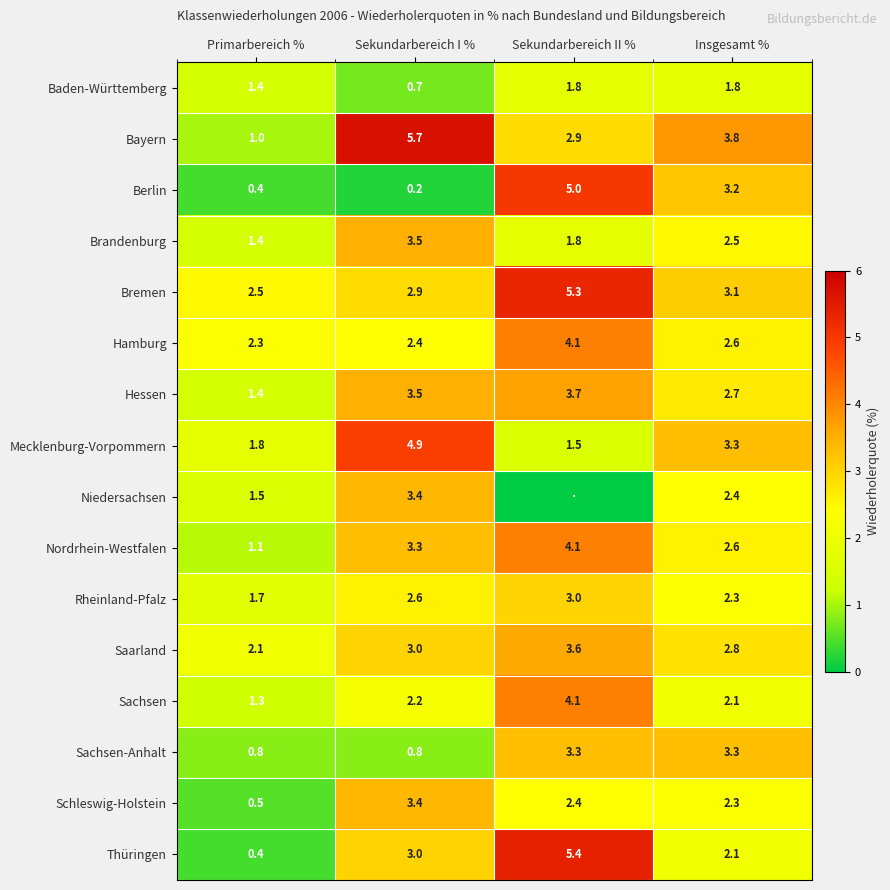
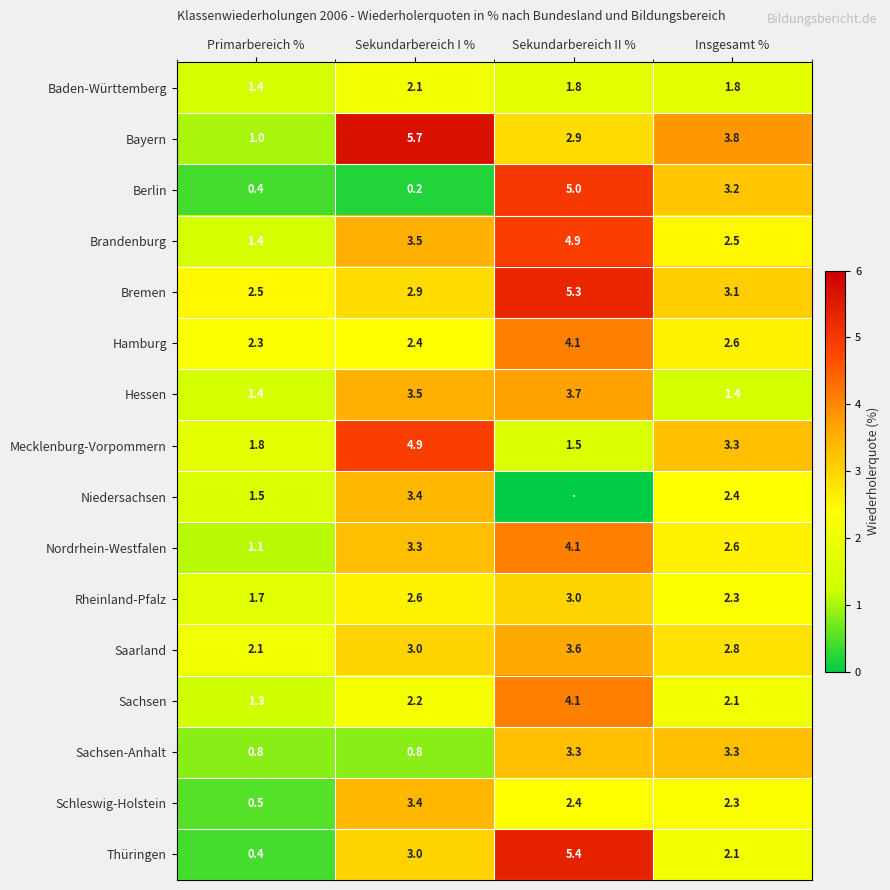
  {
    "Baden-Württemberg": {
      "Primarbereich %": 1.4,
-     "Sekundarbereich I %": 0.7,
+     "Sekundarbereich I %": 2.1,
      "Sekundarbereich II %": 1.8,
      "Insgesamt %": 1.8
    },
    "Bayern": {
      "Primarbereich %": 1.0,
      "Sekundarbereich I %": 5.7,
      "Sekundarbereich II %": 2.9,
      "Insgesamt %": 3.8
    },
    "Berlin": {
      "Primarbereich %": 0.4,
      "Sekundarbereich I %": 0.2,
      "Sekundarbereich II %": 5.0,
      "Insgesamt %": 3.2
    },
    "Brandenburg": {
      "Primarbereich %": 1.4,
      "Sekundarbereich I %": 3.5,
-     "Sekundarbereich II %": 1.8,
+     "Sekundarbereich II %": 4.9,
      "Insgesamt %": 2.5
    },
    "Bremen": {
      "Primarbereich %": 2.5,
      "Sekundarbereich I %": 2.9,
      "Sekundarbereich II %": 5.3,
      "Insgesamt %": 3.1
    },
    "Hamburg": {
      "Primarbereich %": 2.3,
      "Sekundarbereich I %": 2.4,
      "Sekundarbereich II %": 4.1,
      "Insgesamt %": 2.6
    },
    "Hessen": {
      "Primarbereich %": 1.4,
      "Sekundarbereich I %": 3.5,
      "Sekundarbereich II %": 3.7,
-     "Insgesamt %": 2.7
+     "Insgesamt %": 1.4
    },
    "Mecklenburg-Vorpommern": {
      "Primarbereich %": 1.8,
      "Sekundarbereich I %": 4.9,
      "Sekundarbereich II %": 1.5,
      "Insgesamt %": 3.3
    },
    "Niedersachsen": {
      "Primarbereich %": 1.5,
      "Sekundarbereich I %": 3.4,
      "Insgesamt %": 2.4
    },
    "Nordrhein-Westfalen": {
      "Primarbereich %": 1.1,
      "Sekundarbereich I %": 3.3,
      "Sekundarbereich II %": 4.1,
      "Insgesamt %": 2.6
    },
    "Rheinland-Pfalz": {
      "Primarbereich %": 1.7,
      "Sekundarbereich I %": 2.6,
      "Sekundarbereich II %": 3.0,
      "Insgesamt %": 2.3
    },
    "Saarland": {
      "Primarbereich %": 2.1,
      "Sekundarbereich I %": 3.0,
      "Sekundarbereich II %": 3.6,
      "Insgesamt %": 2.8
    },
    "Sachsen": {
      "Primarbereich %": 1.3,
      "Sekundarbereich I %": 2.2,
      "Sekundarbereich II %": 4.1,
      "Insgesamt %": 2.1
    },
    "Sachsen-Anhalt": {
      "Primarbereich %": 0.8,
      "Sekundarbereich I %": 0.8,
      "Sekundarbereich II %": 3.3,
      "Insgesamt %": 3.3
    },
    "Schleswig-Holstein": {
      "Primarbereich %": 0.5,
      "Sekundarbereich I %": 3.4,
      "Sekundarbereich II %": 2.4,
      "Insgesamt %": 2.3
    },
    "Thüringen": {
      "Primarbereich %": 0.4,
      "Sekundarbereich I %": 3.0,
      "Sekundarbereich II %": 5.4,
      "Insgesamt %": 2.1
    }
  }
